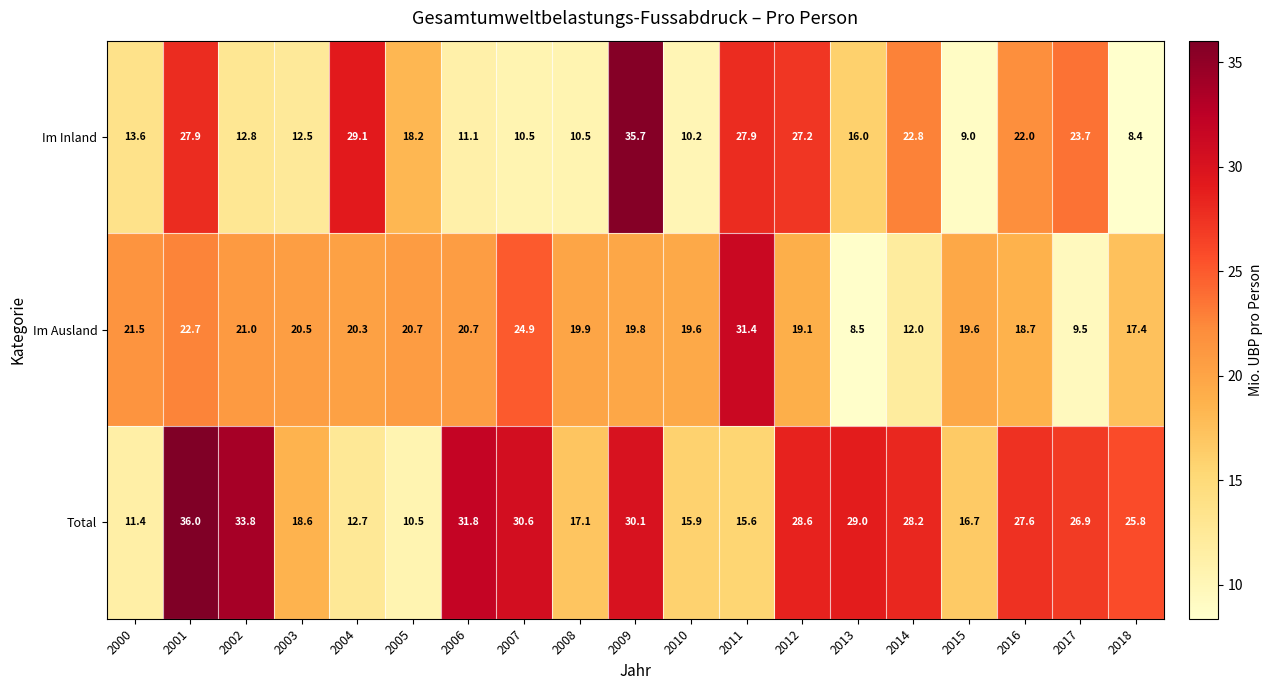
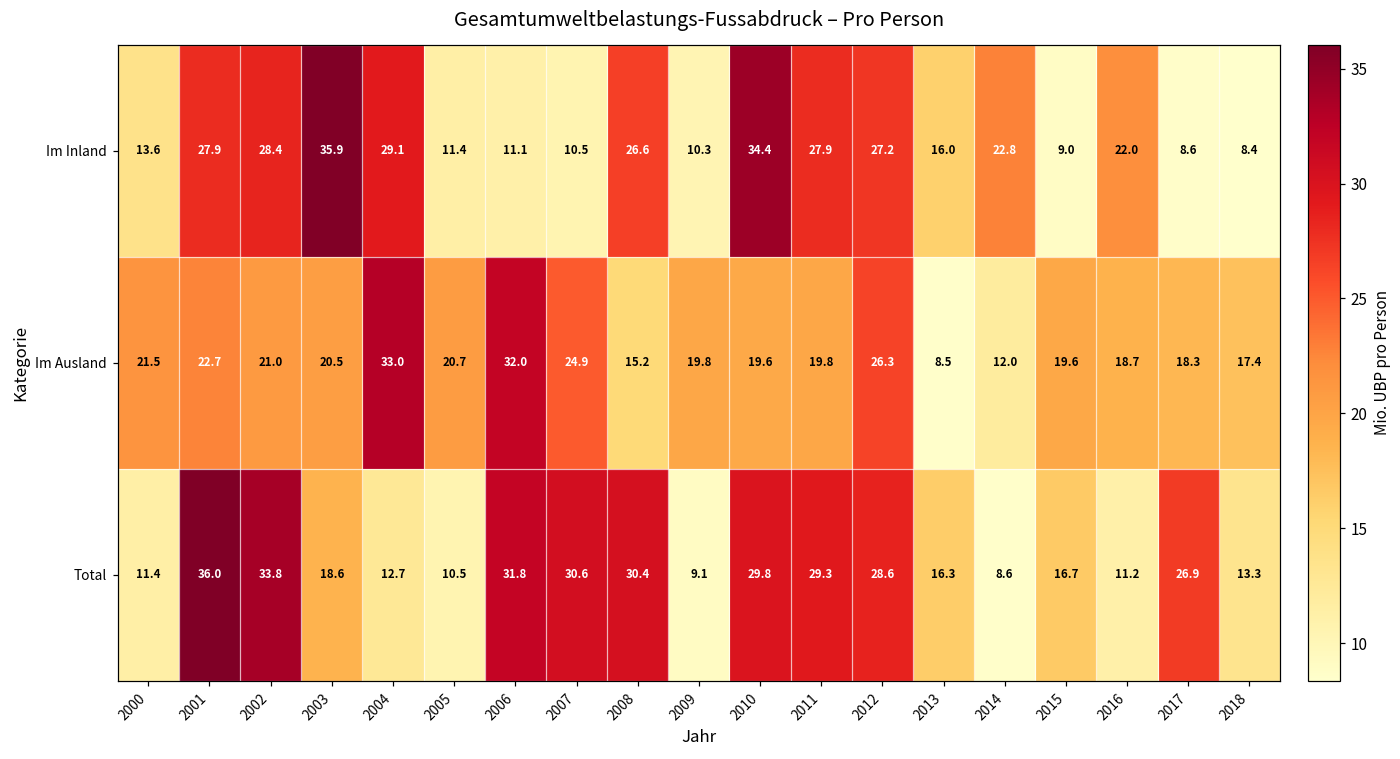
  {
    "Im Inland": {
      "2000": 13.6,
      "2001": 27.9,
-     "2002": 12.8,
-     "2003": 12.5,
+     "2002": 28.4,
+     "2003": 35.9,
      "2004": 29.1,
-     "2005": 18.2,
+     "2005": 11.4,
      "2006": 11.1,
      "2007": 10.5,
-     "2008": 10.5,
-     "2009": 35.7,
-     "2010": 10.2,
+     "2008": 26.6,
+     "2009": 10.3,
+     "2010": 34.4,
      "2011": 27.9,
      "2012": 27.2,
      "2013": 16.0,
      "2014": 22.8,
      "2015": 9.0,
      "2016": 22.0,
-     "2017": 23.7,
+     "2017": 8.6,
      "2018": 8.4
    },
    "Im Ausland": {
      "2000": 21.5,
      "2001": 22.7,
      "2002": 21.0,
      "2003": 20.5,
-     "2004": 20.3,
+     "2004": 33.0,
      "2005": 20.7,
-     "2006": 20.7,
+     "2006": 32.0,
      "2007": 24.9,
-     "2008": 19.9,
+     "2008": 15.2,
      "2009": 19.8,
      "2010": 19.6,
-     "2011": 31.4,
-     "2012": 19.1,
+     "2011": 19.8,
+     "2012": 26.3,
      "2013": 8.5,
      "2014": 12.0,
      "2015": 19.6,
      "2016": 18.7,
-     "2017": 9.5,
+     "2017": 18.3,
      "2018": 17.4
    },
    "Total": {
      "2000": 11.4,
      "2001": 36.0,
      "2002": 33.8,
      "2003": 18.6,
      "2004": 12.7,
      "2005": 10.5,
      "2006": 31.8,
      "2007": 30.6,
-     "2008": 17.1,
-     "2009": 30.1,
-     "2010": 15.9,
-     "2011": 15.6,
+     "2008": 30.4,
+     "2009": 9.1,
+     "2010": 29.8,
+     "2011": 29.3,
      "2012": 28.6,
-     "2013": 29.0,
-     "2014": 28.2,
+     "2013": 16.3,
+     "2014": 8.6,
      "2015": 16.7,
-     "2016": 27.6,
+     "2016": 11.2,
      "2017": 26.9,
-     "2018": 25.8
+     "2018": 13.3
    }
  }
